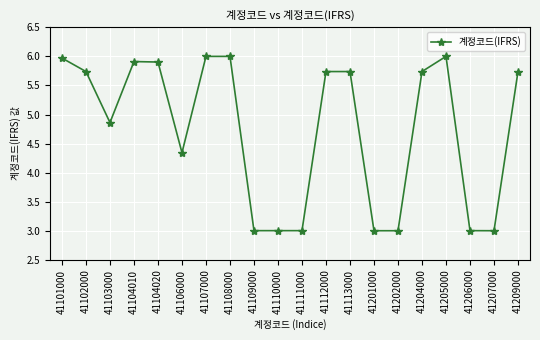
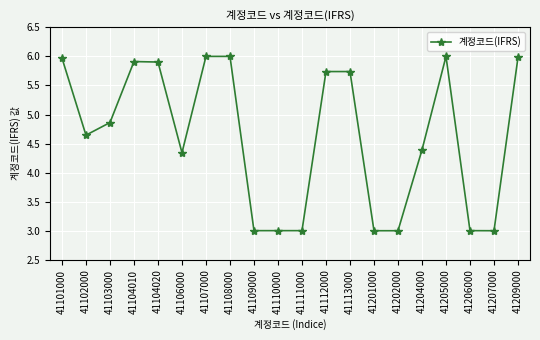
  {
    "41101000": 6.0,
-   "41102000": 5.7,
+   "41102000": 4.6,
    "41103000": 4.9,
    "41104010": 5.9,
    "41104020": 5.9,
    "41106000": 4.3,
    "41107000": 6.0,
    "41108000": 6.0,
    "41109000": 3.0,
    "41110000": 3.0,
    "41111000": 3.0,
    "41112000": 5.7,
    "41113000": 5.7,
    "41201000": 3.0,
    "41202000": 3.0,
-   "41204000": 5.7,
+   "41204000": 4.4,
    "41205000": 6.0,
    "41206000": 3.0,
    "41207000": 3.0,
-   "41209000": 5.7
+   "41209000": 6.0
  }
